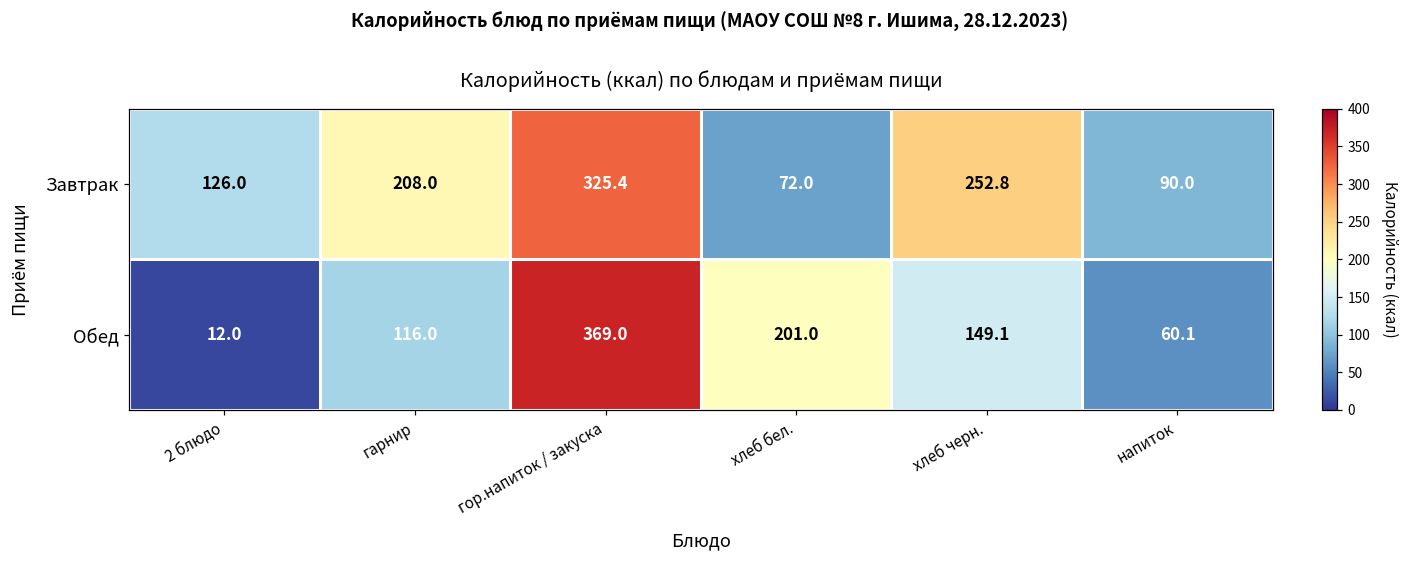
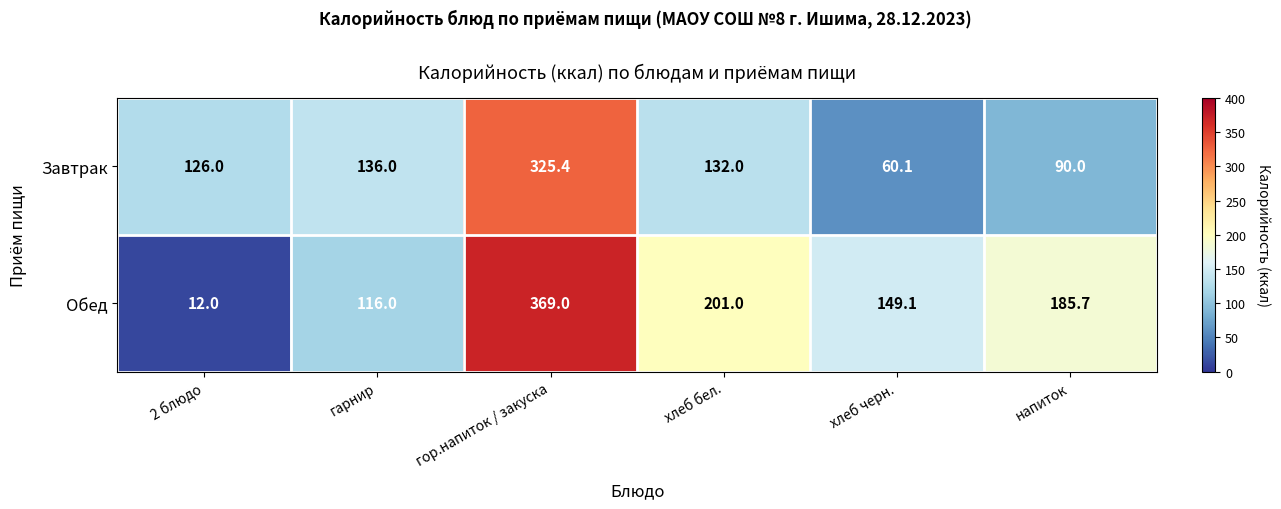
  {
    "Завтрак": {
      "2 блюдо": 126.0,
-     "гарнир": 208.0,
+     "гарнир": 136.0,
      "гор.напиток / закуска": 325.4,
-     "хлеб бел.": 72.0,
-     "хлеб черн.": 252.8,
+     "хлеб бел.": 132.0,
+     "хлеб черн.": 60.1,
      "напиток": 90.0
    },
    "Обед": {
      "2 блюдо": 12.0,
      "гарнир": 116.0,
      "гор.напиток / закуска": 369.0,
      "хлеб бел.": 201.0,
      "хлеб черн.": 149.1,
-     "напиток": 60.1
+     "напиток": 185.7
    }
  }
